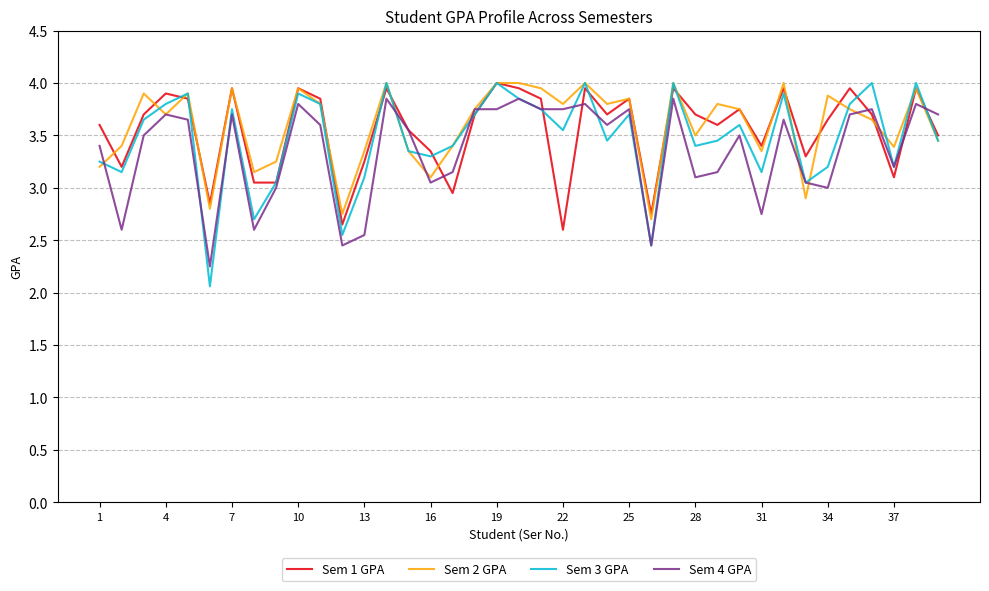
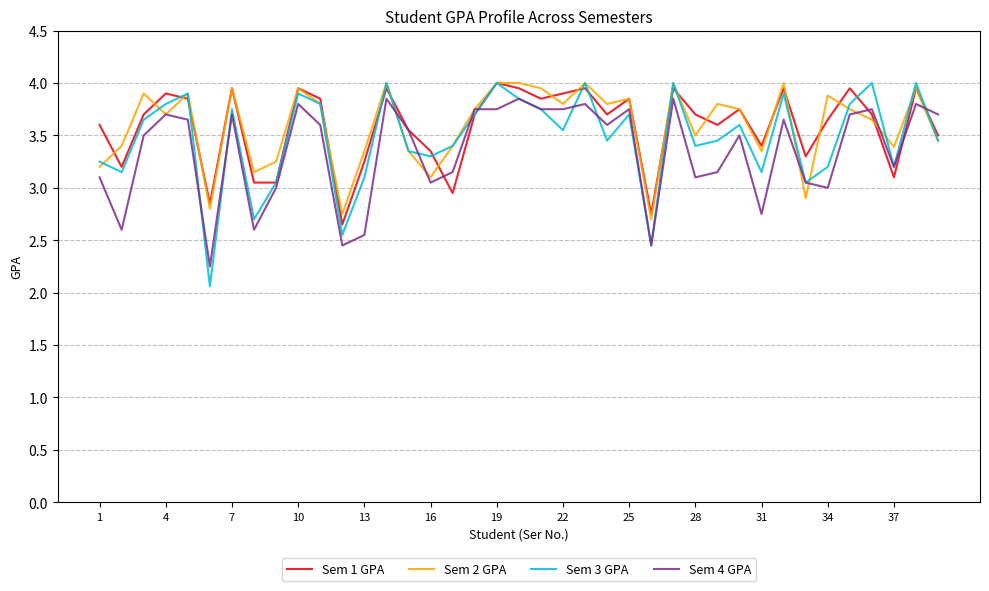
  {
    "Sem 1 GPA": {
      "1": 3.6,
      "4": 3.9,
      "13": 3.25,
      "16": 3.35,
-     "22": 2.6,
+     "22": 3.9,
      "28": 3.7,
      "31": 3.4,
      "34": 3.65,
      "37": 3.1
    },
    "Sem 2 GPA": {
      "1": 3.2,
      "13": 3.35,
      "16": 3.1,
      "22": 3.8,
      "28": 3.5,
      "31": 3.35,
      "34": 3.9,
      "37": 3.4
    },
    "Sem 3 GPA": {
      "1": 3.25,
      "4": 3.8,
      "7": 3.75,
      "10": 3.9,
      "13": 3.1,
      "16": 3.3,
      "22": 3.55,
      "25": 3.7,
      "28": 3.4,
      "31": 3.15,
      "34": 3.2
    },
    "Sem 4 GPA": {
-     "1": 3.4,
+     "1": 3.1,
      "7": 3.7,
      "10": 3.8,
      "13": 2.55,
      "16": 3.05,
      "19": 3.75,
      "22": 3.75,
      "25": 3.75,
      "28": 3.1,
      "31": 2.75,
      "34": 3.0
    }
  }
